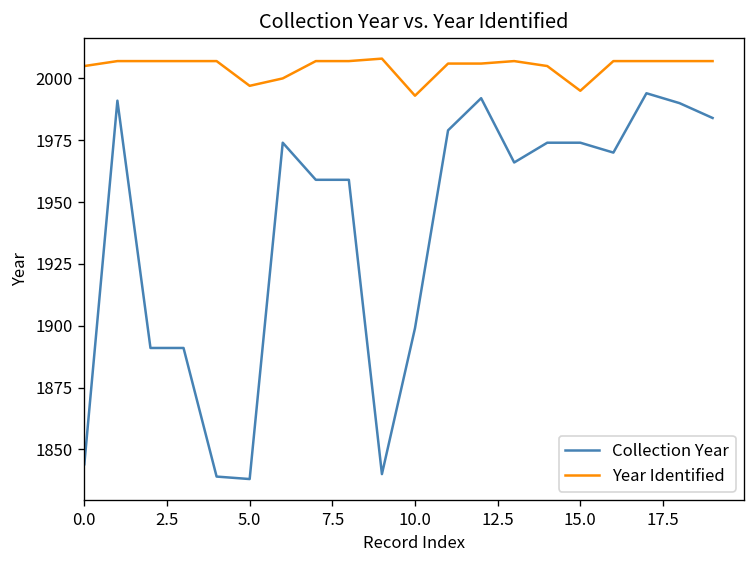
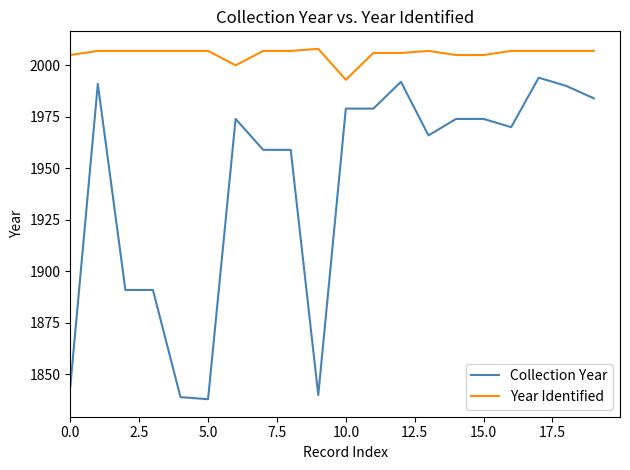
  {
    "Collection Year": {
      "0.0": 1844,
      "5.0": 1838,
-     "10.0": 1899,
+     "10.0": 1979,
      "15.0": 1974
    },
    "Year Identified": {
      "0.0": 2005,
-     "5.0": 1997,
+     "5.0": 2007,
      "10.0": 1993,
-     "15.0": 1995
+     "15.0": 2005
    }
  }
